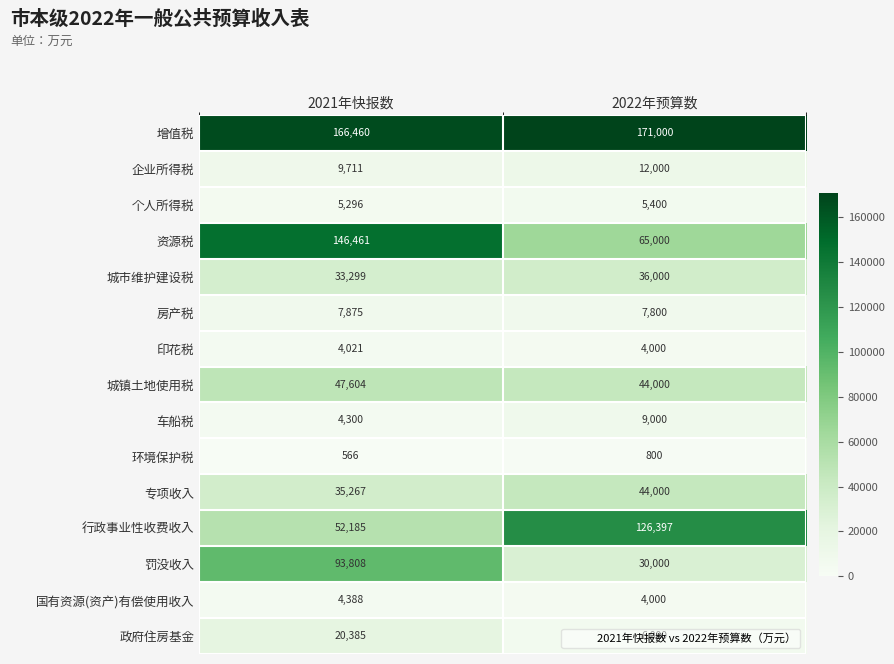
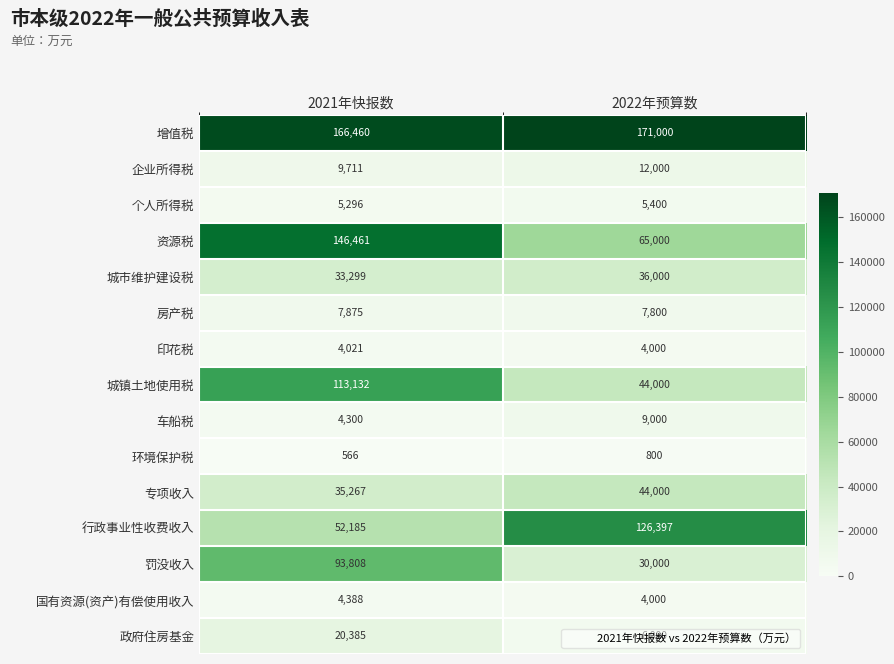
  {
    "增值税": {
      "2021年快报数": "166,460",
      "2022年预算数": "171,000"
    },
    "企业所得税": {
      "2021年快报数": "9,711",
      "2022年预算数": "12,000"
    },
    "个人所得税": {
      "2021年快报数": "5,296",
      "2022年预算数": "5,400"
    },
    "资源税": {
      "2021年快报数": "146,461",
      "2022年预算数": "65,000"
    },
    "城市维护建设税": {
      "2021年快报数": "33,299",
      "2022年预算数": "36,000"
    },
    "房产税": {
      "2021年快报数": "7,875",
      "2022年预算数": "7,800"
    },
    "印花税": {
      "2021年快报数": "4,021",
      "2022年预算数": "4,000"
    },
    "城镇土地使用税": {
-     "2021年快报数": "47,604",
+     "2021年快报数": "113,132",
      "2022年预算数": "44,000"
    },
    "车船税": {
      "2021年快报数": "4,300",
      "2022年预算数": "9,000"
    },
    "环境保护税": {
      "2021年快报数": "566",
      "2022年预算数": "800"
    },
    "专项收入": {
      "2021年快报数": "35,267",
      "2022年预算数": "44,000"
    },
    "行政事业性收费收入": {
      "2021年快报数": "52,185",
      "2022年预算数": "126,397"
    },
    "罚没收入": {
      "2021年快报数": "93,808",
      "2022年预算数": "30,000"
    },
    "国有资源(资产)有偿使用收入": {
      "2021年快报数": "4,388",
      "2022年预算数": "4,000"
    },
    "政府住房基金": {
      "2021年快报数": "20,385"
    }
  }
